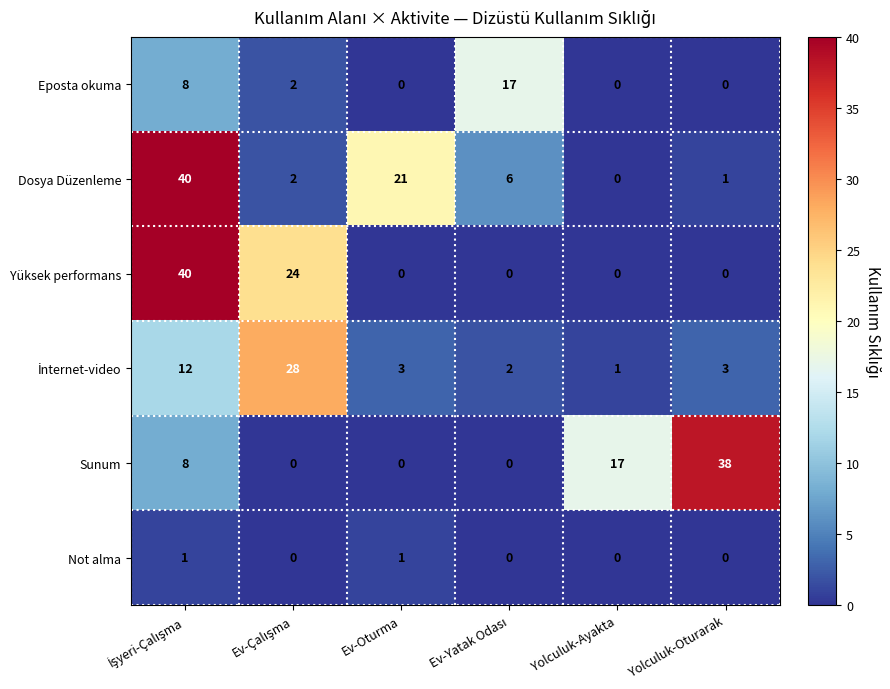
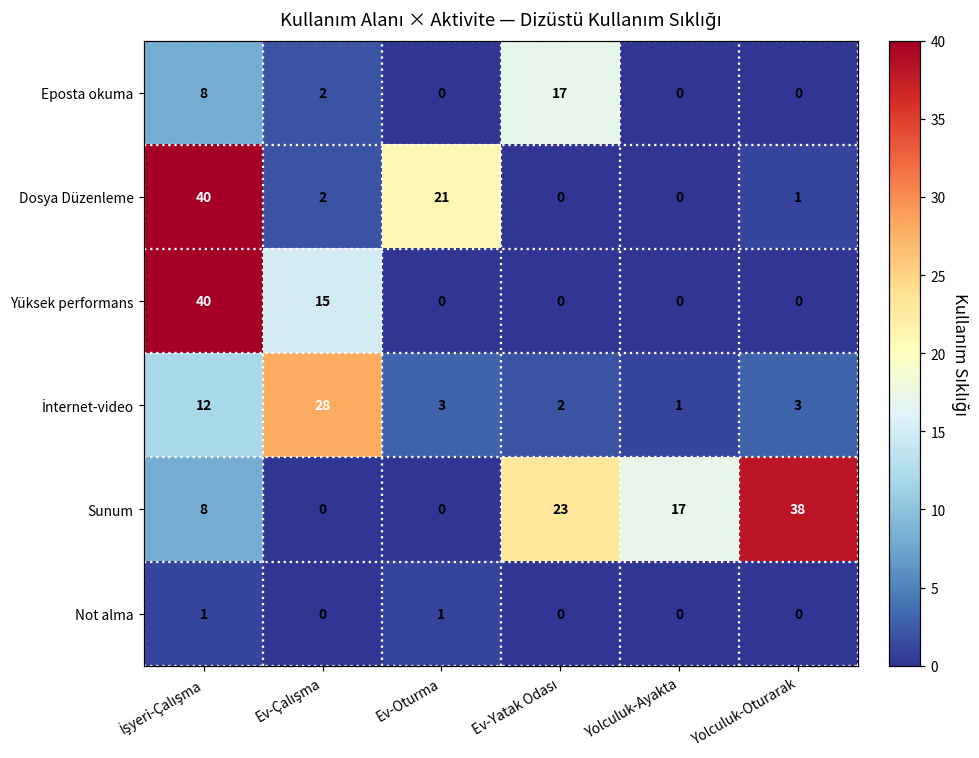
  {
    "Eposta okuma": {
      "İşyeri-Çalışma": 8,
      "Ev-Çalışma": 2,
      "Ev-Oturma": 0,
      "Ev-Yatak Odası": 17,
      "Yolculuk-Ayakta": 0,
      "Yolculuk-Oturarak": 0
    },
    "Dosya Düzenleme": {
      "İşyeri-Çalışma": 40,
      "Ev-Çalışma": 2,
      "Ev-Oturma": 21,
-     "Ev-Yatak Odası": 6,
+     "Ev-Yatak Odası": 0,
      "Yolculuk-Ayakta": 0,
      "Yolculuk-Oturarak": 1
    },
    "Yüksek performans": {
      "İşyeri-Çalışma": 40,
-     "Ev-Çalışma": 24,
+     "Ev-Çalışma": 15,
      "Ev-Oturma": 0,
      "Ev-Yatak Odası": 0,
      "Yolculuk-Ayakta": 0,
      "Yolculuk-Oturarak": 0
    },
    "İnternet-video": {
      "İşyeri-Çalışma": 12,
      "Ev-Çalışma": 28,
      "Ev-Oturma": 3,
      "Ev-Yatak Odası": 2,
      "Yolculuk-Ayakta": 1,
      "Yolculuk-Oturarak": 3
    },
    "Sunum": {
      "İşyeri-Çalışma": 8,
      "Ev-Çalışma": 0,
      "Ev-Oturma": 0,
-     "Ev-Yatak Odası": 0,
+     "Ev-Yatak Odası": 23,
      "Yolculuk-Ayakta": 17,
      "Yolculuk-Oturarak": 38
    },
    "Not alma": {
      "İşyeri-Çalışma": 1,
      "Ev-Çalışma": 0,
      "Ev-Oturma": 1,
      "Ev-Yatak Odası": 0,
      "Yolculuk-Ayakta": 0,
      "Yolculuk-Oturarak": 0
    }
  }
